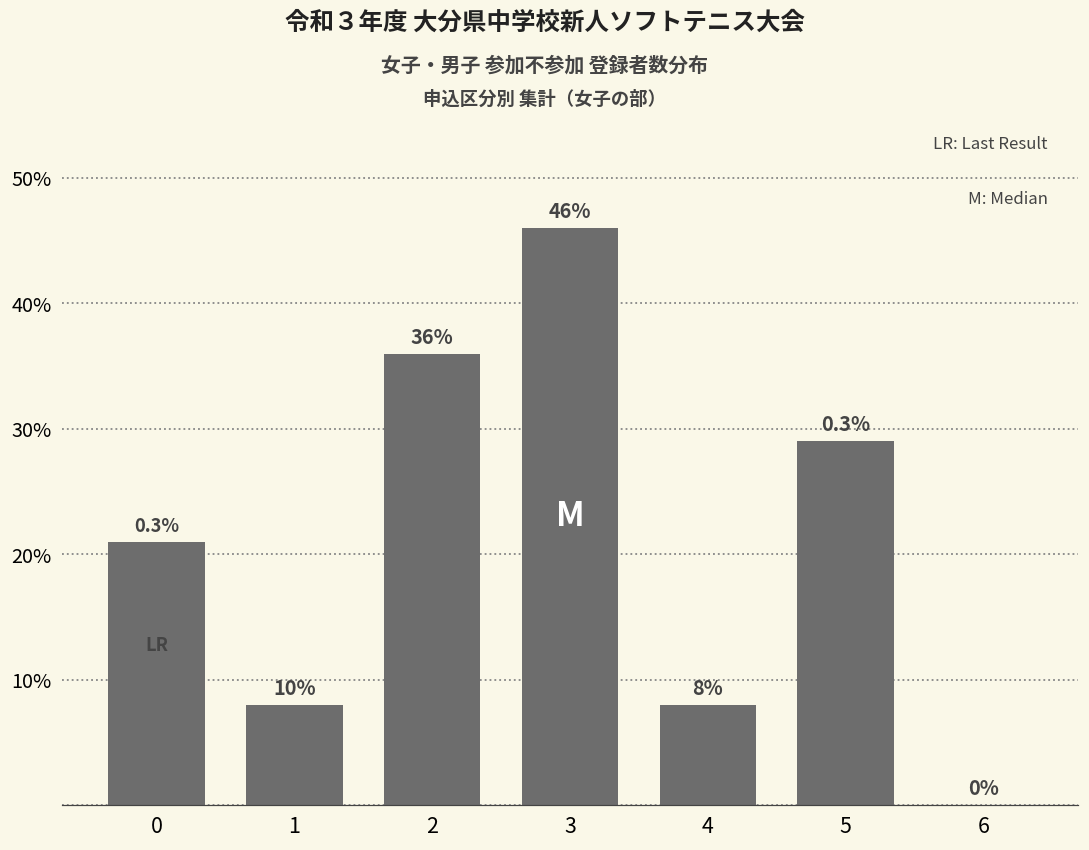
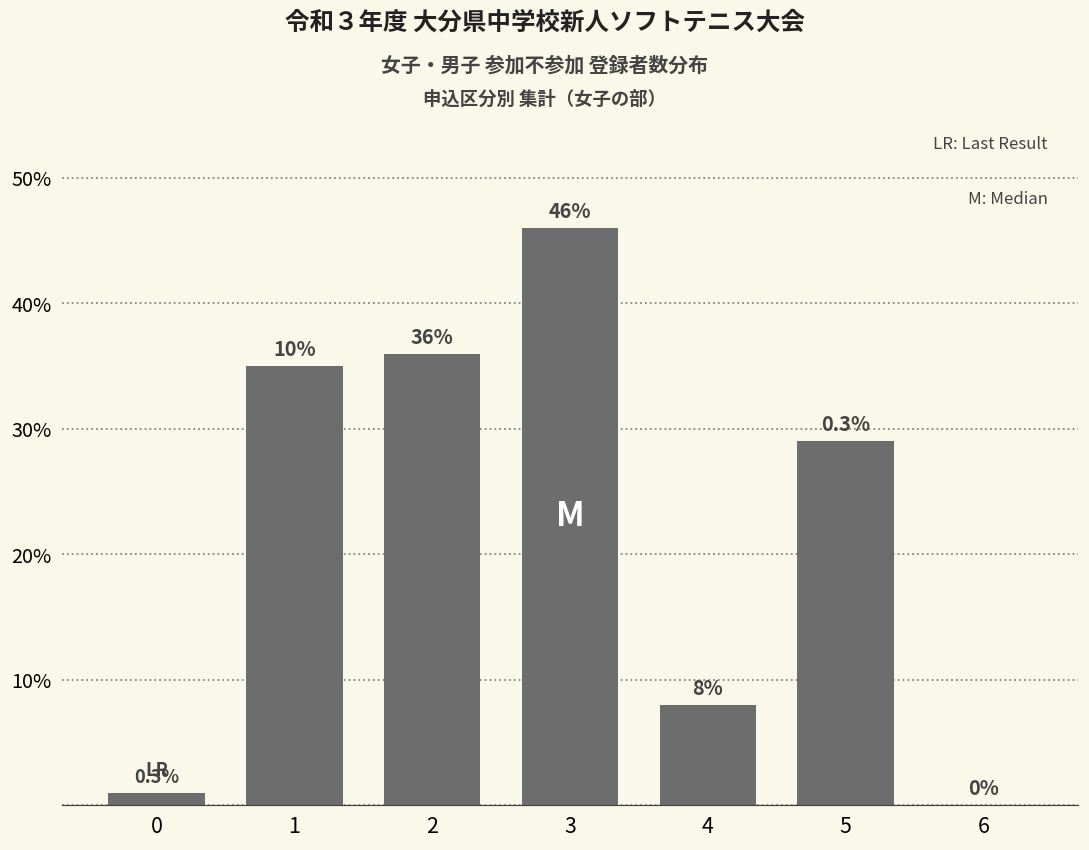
  {
-   "0": "21%",
-   "1": "8%"
+   "0": "1%",
+   "1": "35%"
  }
